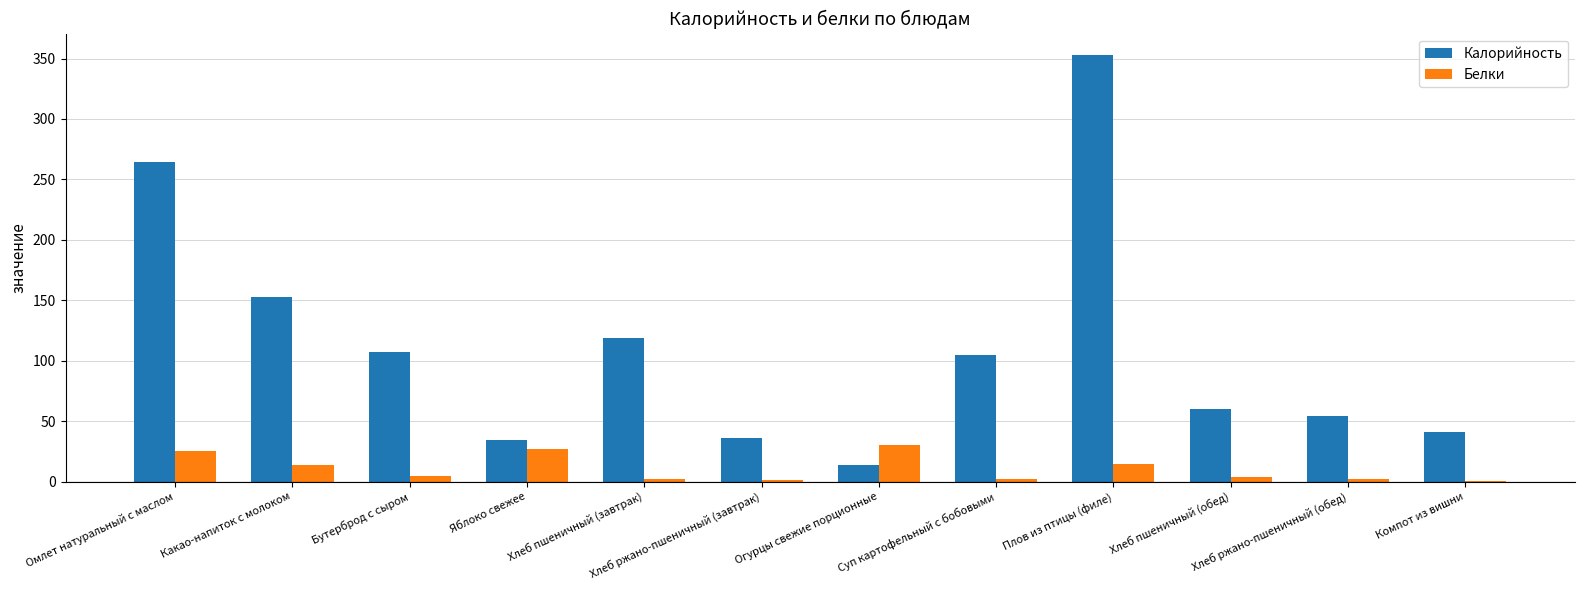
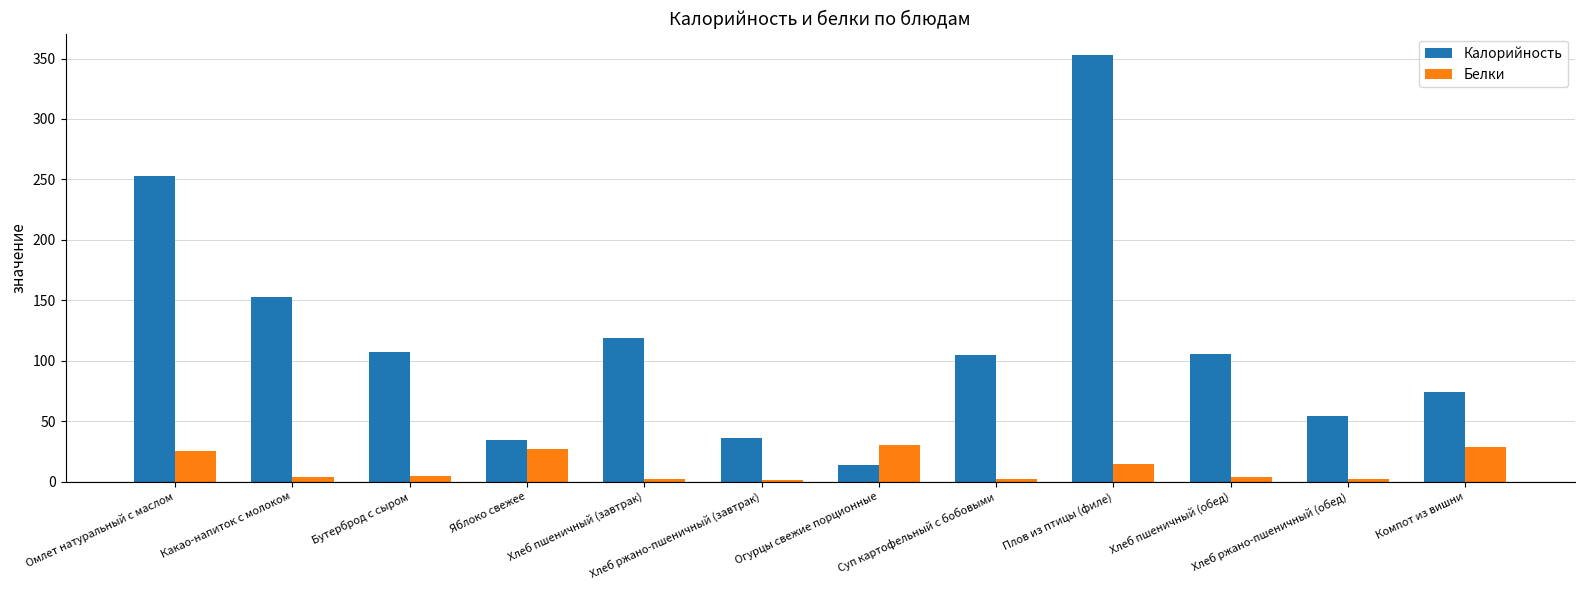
  {
    "Калорийность": {
-     "Омлет натуральный с маслом": 264,
+     "Омлет натуральный с маслом": 253,
      "Какао-напиток с молоком": 153,
      "Бутерброд с сыром": 107,
      "Яблоко свежее": 34,
      "Хлеб пшеничный (завтрак)": 119,
      "Хлеб ржано-пшеничный (завтрак)": 36,
      "Огурцы свежие порционные": 14,
      "Суп картофельный с бобовыми": 105,
      "Плов из птицы (филе)": 353,
-     "Хлеб пшеничный (обед)": 60,
+     "Хлеб пшеничный (обед)": 106,
      "Хлеб ржано-пшеничный (обед)": 54,
-     "Компот из вишни": 41
+     "Компот из вишни": 74
    },
    "Белки": {
      "Омлет натуральный с маслом": 25,
-     "Какао-напиток с молоком": 14,
+     "Какао-напиток с молоком": 4,
      "Бутерброд с сыром": 5,
      "Яблоко свежее": 27,
      "Хлеб пшеничный (завтрак)": 2,
      "Огурцы свежие порционные": 30,
      "Плов из птицы (филе)": 15,
      "Хлеб пшеничный (обед)": 3,
-     "Компот из вишни": 0
+     "Компот из вишни": 29
    }
  }
